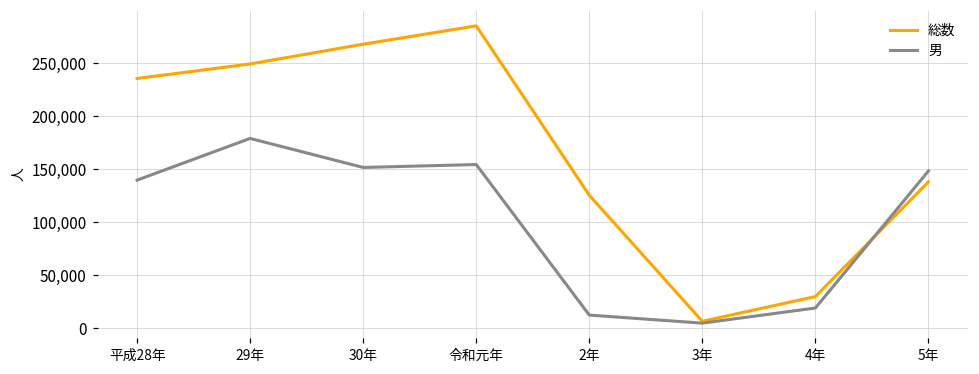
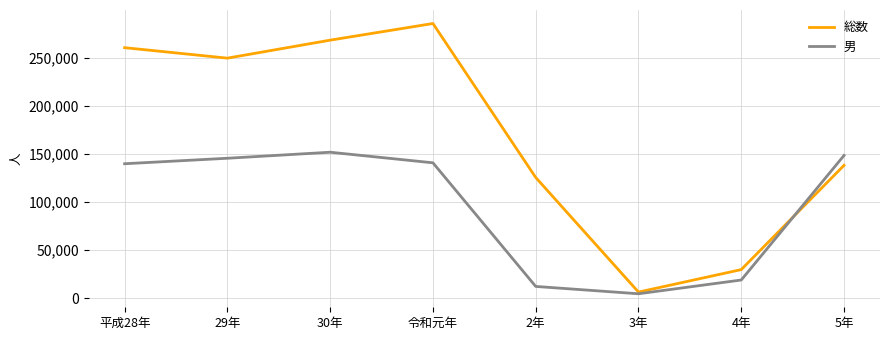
  {
    "総数": {
-     "平成28年": "240,000",
+     "平成28年": "260,000",
      "29年": "250,000",
      "30年": "270,000",
      "令和元年": "290,000",
      "2年": "130,000",
      "4年": "30,000",
      "5年": "140,000"
    },
    "男": {
      "平成28年": "140,000",
-     "29年": "180,000",
+     "29年": "150,000",
      "30年": "150,000",
-     "令和元年": "150,000",
+     "令和元年": "140,000",
      "2年": "10,000",
      "4年": "20,000",
      "5年": "150,000"
    }
  }
